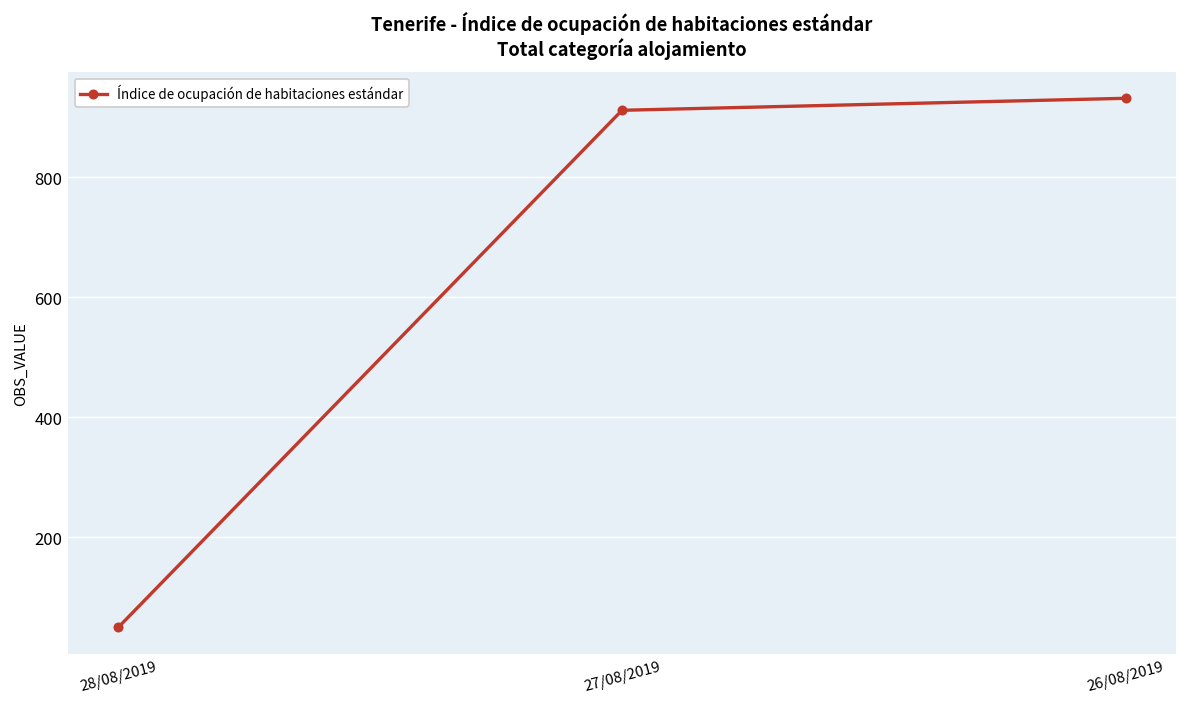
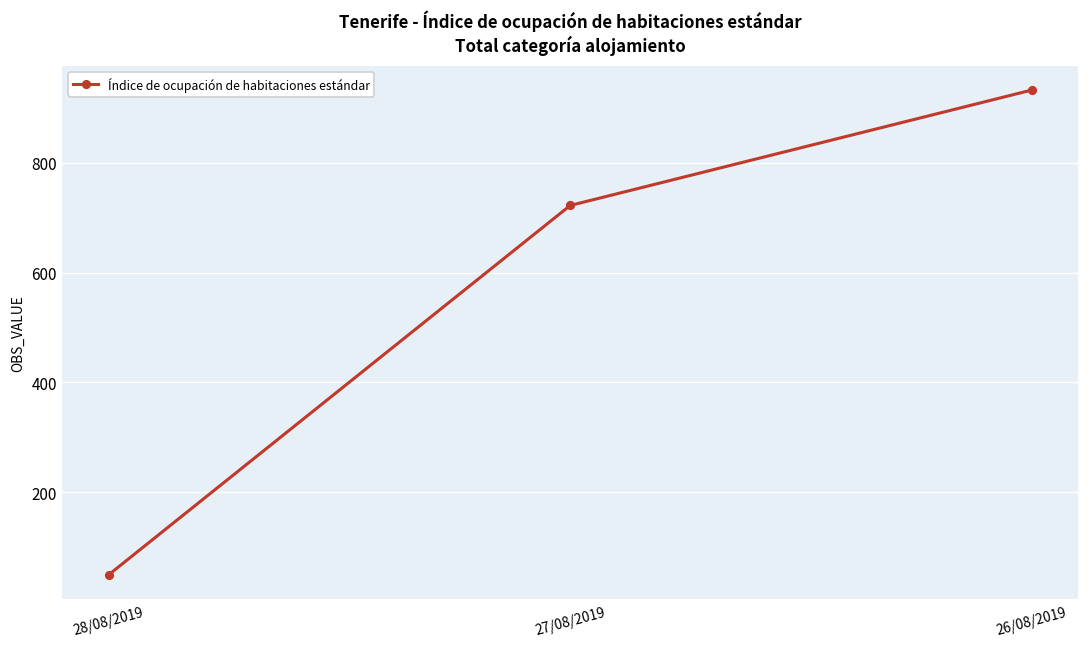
  {
    "28/08/2019": 50,
-   "27/08/2019": 910,
+   "27/08/2019": 720,
    "26/08/2019": 930
  }
